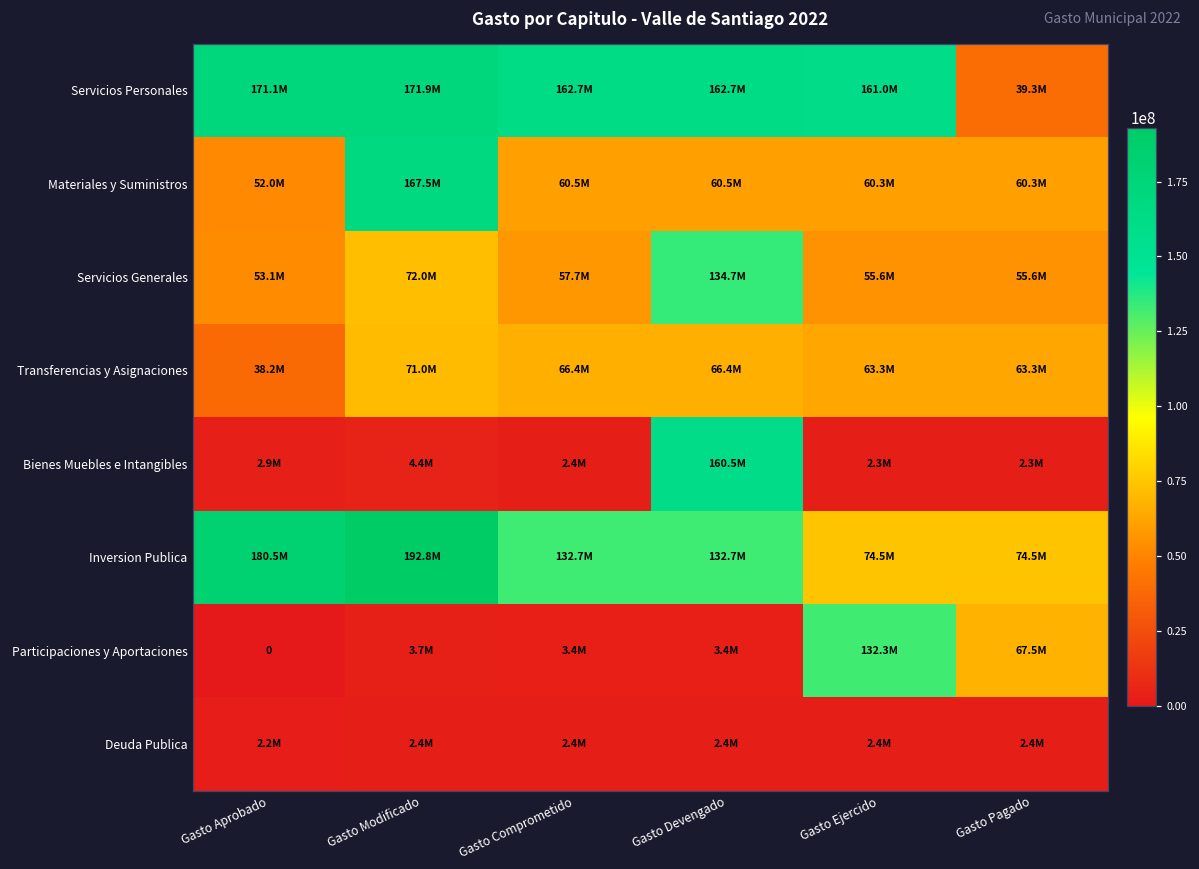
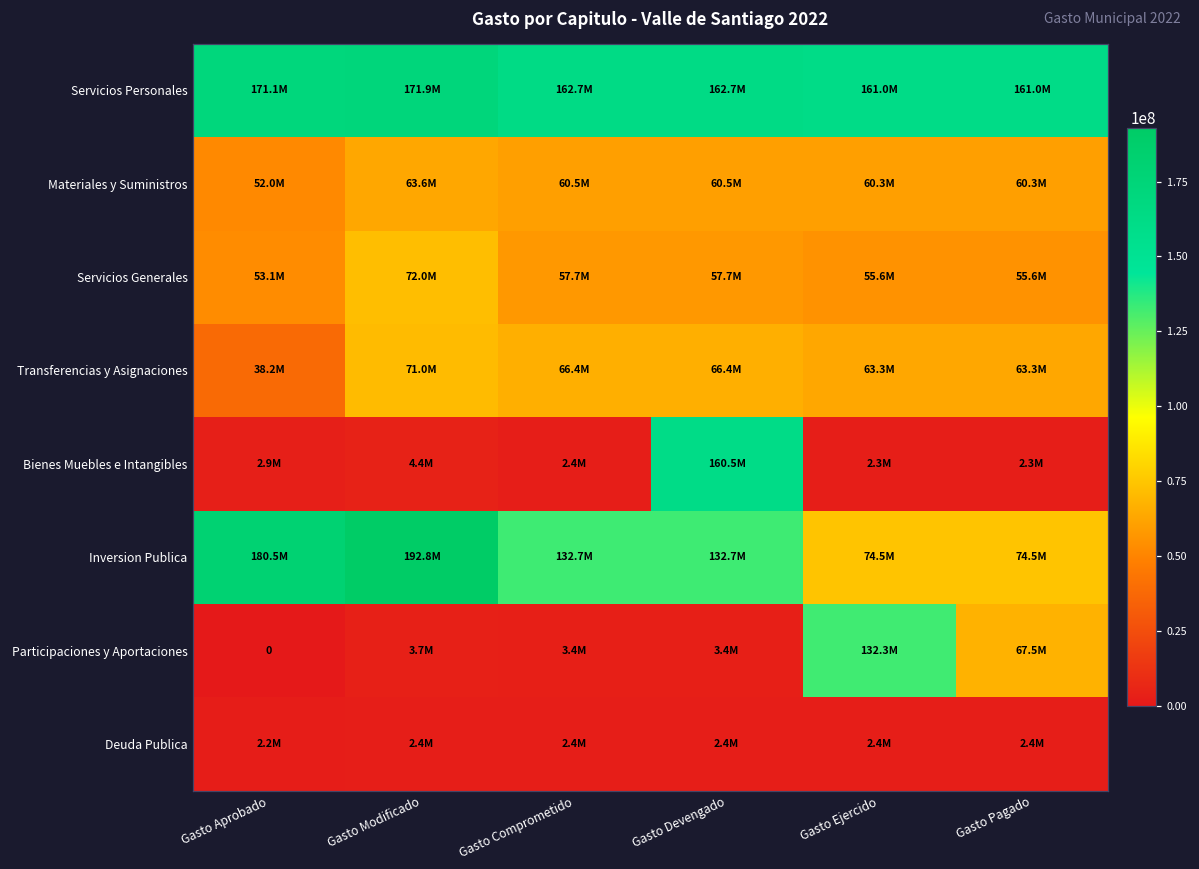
  {
    "Servicios Personales": {
      "Gasto Aprobado": "171.1M",
      "Gasto Modificado": "171.9M",
      "Gasto Comprometido": "162.7M",
      "Gasto Devengado": "162.7M",
      "Gasto Ejercido": "161.0M",
-     "Gasto Pagado": "39.3M"
+     "Gasto Pagado": "161.0M"
    },
    "Materiales y Suministros": {
      "Gasto Aprobado": "52.0M",
-     "Gasto Modificado": "167.5M",
+     "Gasto Modificado": "63.6M",
      "Gasto Comprometido": "60.5M",
      "Gasto Devengado": "60.5M",
      "Gasto Ejercido": "60.3M",
      "Gasto Pagado": "60.3M"
    },
    "Servicios Generales": {
      "Gasto Aprobado": "53.1M",
      "Gasto Modificado": "72.0M",
      "Gasto Comprometido": "57.7M",
-     "Gasto Devengado": "134.7M",
+     "Gasto Devengado": "57.7M",
      "Gasto Ejercido": "55.6M",
      "Gasto Pagado": "55.6M"
    },
    "Transferencias y Asignaciones": {
      "Gasto Aprobado": "38.2M",
      "Gasto Modificado": "71.0M",
      "Gasto Comprometido": "66.4M",
      "Gasto Devengado": "66.4M",
      "Gasto Ejercido": "63.3M",
      "Gasto Pagado": "63.3M"
    },
    "Bienes Muebles e Intangibles": {
      "Gasto Aprobado": "2.9M",
      "Gasto Modificado": "4.4M",
      "Gasto Comprometido": "2.4M",
      "Gasto Devengado": "160.5M",
      "Gasto Ejercido": "2.3M",
      "Gasto Pagado": "2.3M"
    },
    "Inversion Publica": {
      "Gasto Aprobado": "180.5M",
      "Gasto Modificado": "192.8M",
      "Gasto Comprometido": "132.7M",
      "Gasto Devengado": "132.7M",
      "Gasto Ejercido": "74.5M",
      "Gasto Pagado": "74.5M"
    },
    "Participaciones y Aportaciones": {
      "Gasto Aprobado": "0",
      "Gasto Modificado": "3.7M",
      "Gasto Comprometido": "3.4M",
      "Gasto Devengado": "3.4M",
      "Gasto Ejercido": "132.3M",
      "Gasto Pagado": "67.5M"
    },
    "Deuda Publica": {
      "Gasto Aprobado": "2.2M",
      "Gasto Modificado": "2.4M",
      "Gasto Comprometido": "2.4M",
      "Gasto Devengado": "2.4M",
      "Gasto Ejercido": "2.4M",
      "Gasto Pagado": "2.4M"
    }
  }
